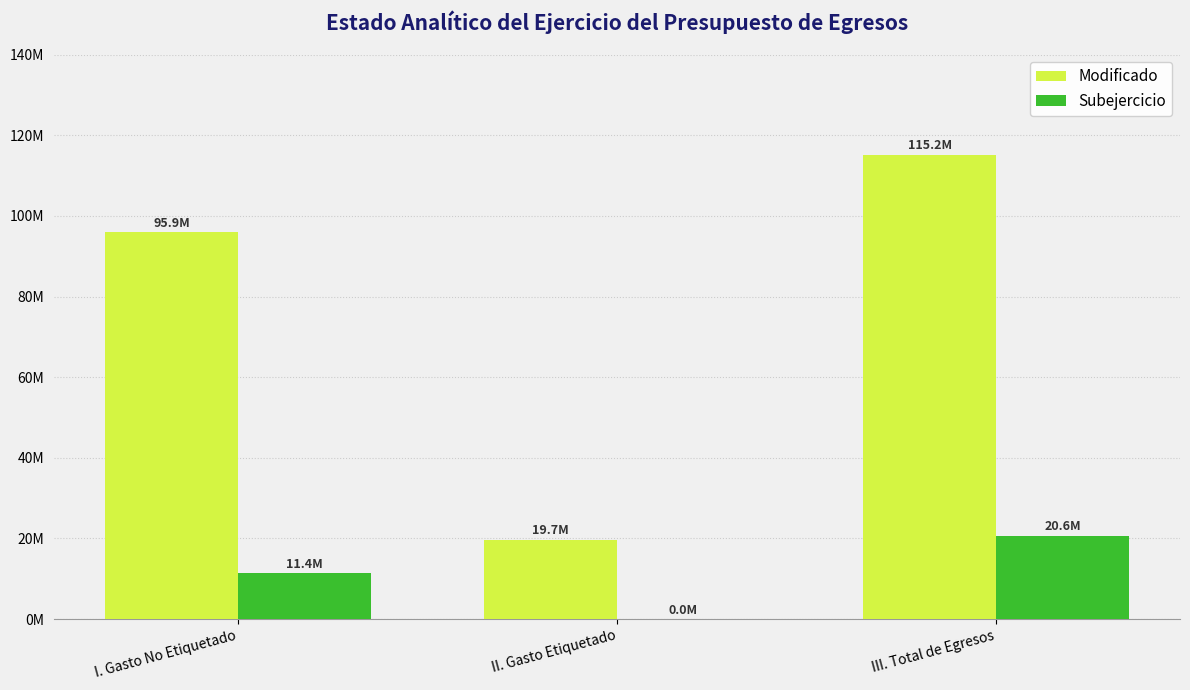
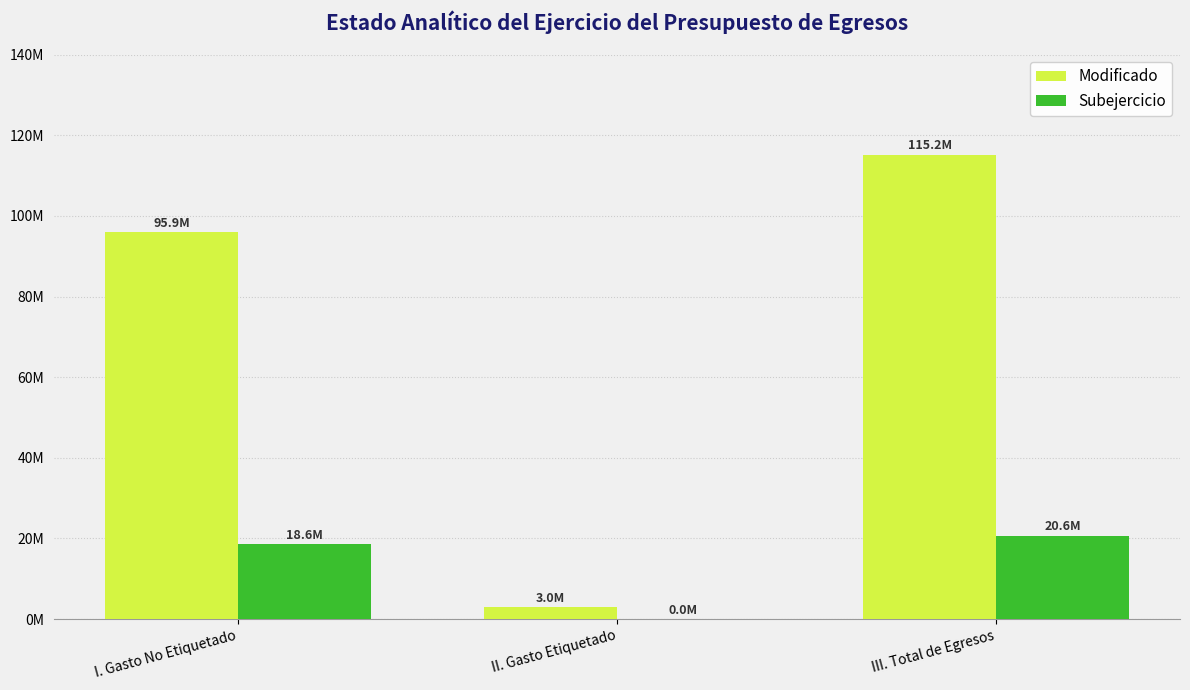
  {
    "Modificado": {
      "I. Gasto No Etiquetado": "95.9M",
-     "II. Gasto Etiquetado": "19.7M",
+     "II. Gasto Etiquetado": "3.0M",
      "III. Total de Egresos": "115.2M"
    },
    "Subejercicio": {
-     "I. Gasto No Etiquetado": "11.4M",
+     "I. Gasto No Etiquetado": "18.6M",
      "II. Gasto Etiquetado": "0.0M",
      "III. Total de Egresos": "20.6M"
    }
  }
